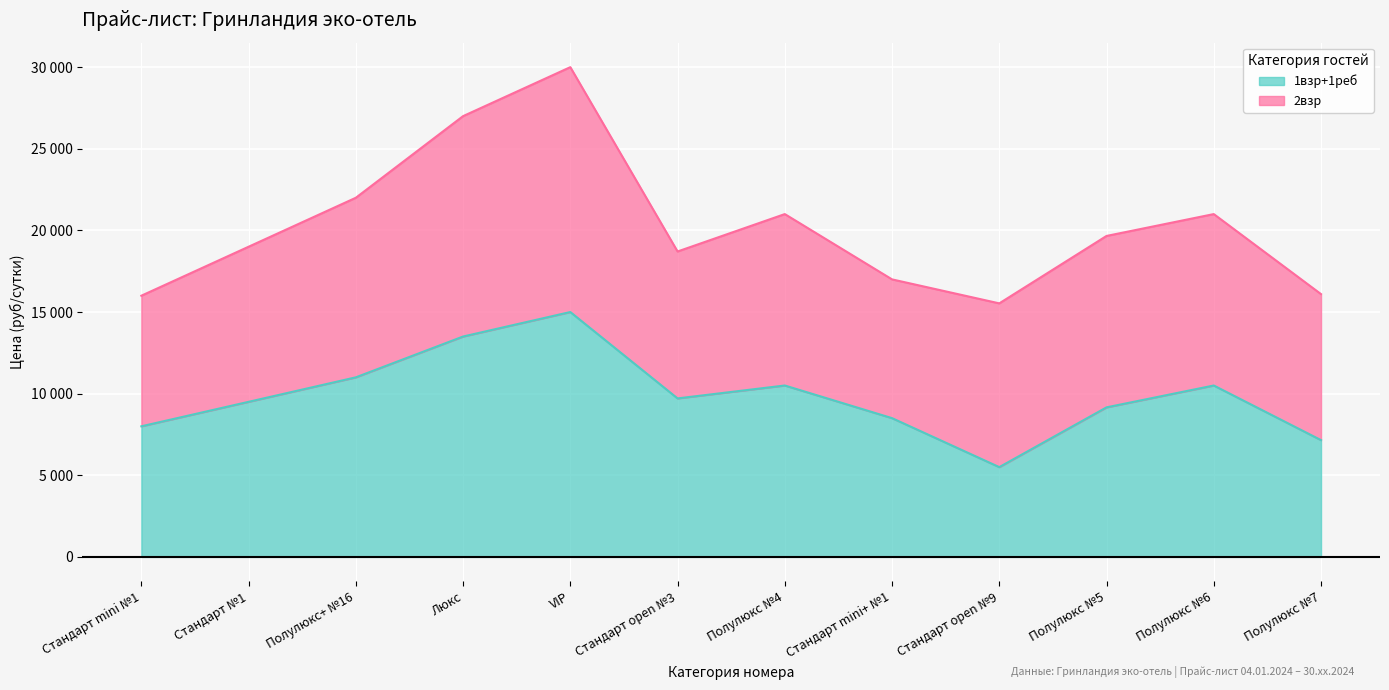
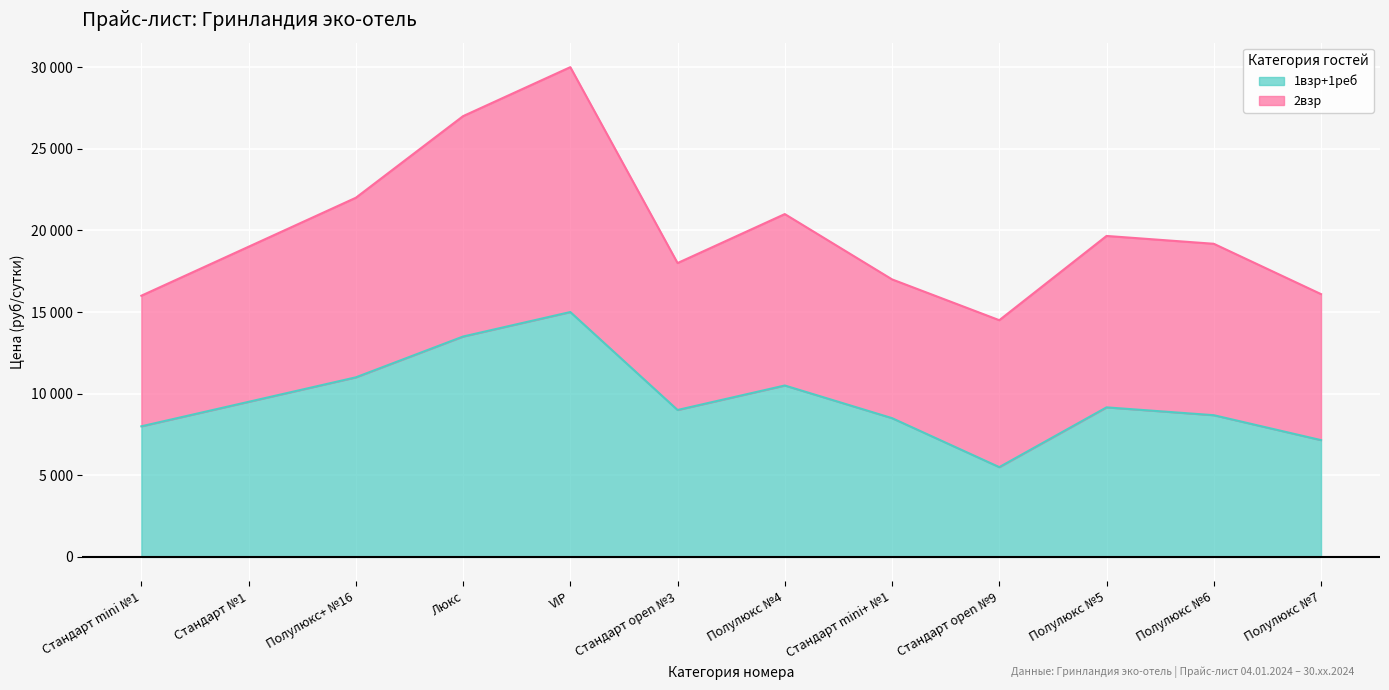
  {
    "1взр+1реб": {
      "Стандарт mini №1": 8000,
      "Стандарт №1": 9500,
      "Полулюкс+ №16": 11000,
      "Люкс": 13500,
      "VIP": 15000,
-     "Стандарт open №3": 9700,
+     "Стандарт open №3": 9000,
      "Полулюкс №4": 10500,
      "Стандарт mini+ №1": 8500,
      "Стандарт open №9": 5500,
      "Полулюкс №5": 9200,
-     "Полулюкс №6": 10500,
+     "Полулюкс №6": 8700,
      "Полулюкс №7": 7200
    },
    "2взр": {
      "Стандарт mini №1": 8000,
      "Стандарт №1": 9500,
      "Полулюкс+ №16": 11000,
      "Люкс": 13500,
      "VIP": 15000,
      "Стандарт open №3": 9000,
      "Полулюкс №4": 10500,
      "Стандарт mini+ №1": 8500,
-     "Стандарт open №9": 10000,
+     "Стандарт open №9": 9000,
      "Полулюкс №5": 10500,
      "Полулюкс №6": 10500,
      "Полулюкс №7": 8900
    }
  }
